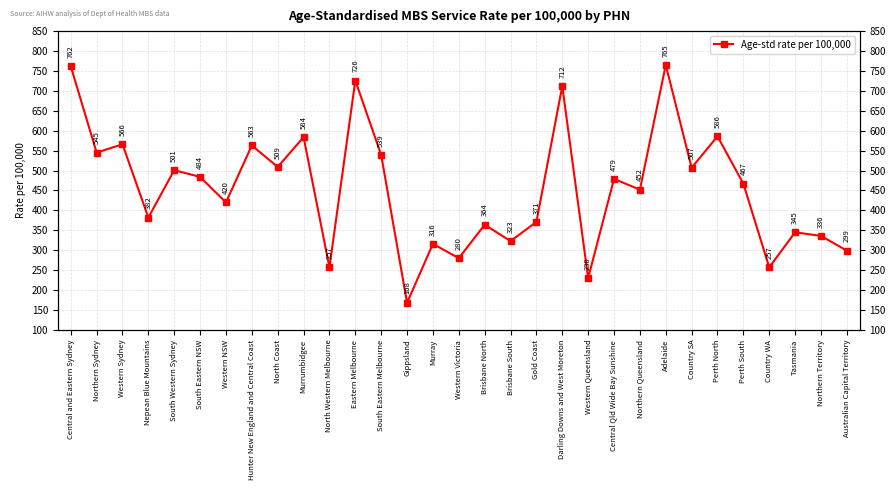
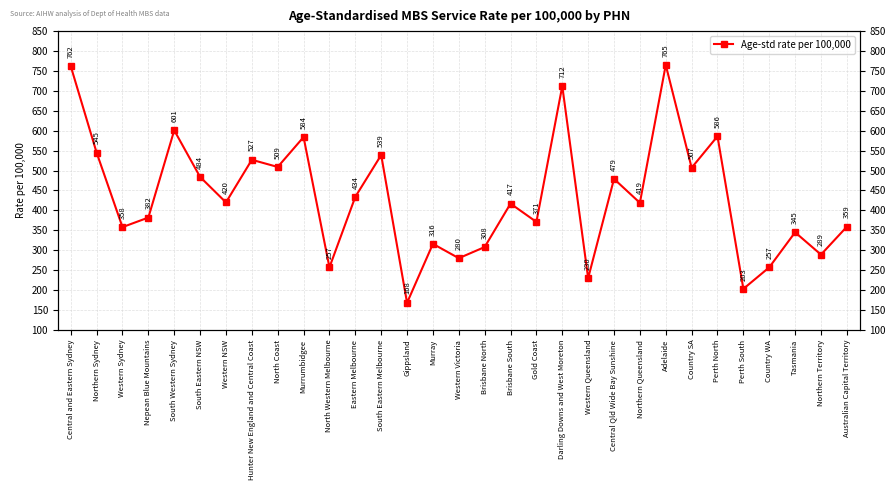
  {
    "Central and Eastern Sydney": 762,
    "Northern Sydney": 545,
-   "Western Sydney": 566,
+   "Western Sydney": 358,
    "Nepean Blue Mountains": 382,
-   "South Western Sydney": 501,
+   "South Western Sydney": 601,
    "South Eastern NSW": 484,
    "Western NSW": 420,
-   "Hunter New England and Central Coast": 563,
+   "Hunter New England and Central Coast": 527,
    "North Coast": 509,
    "Murrumbidgee": 584,
    "North Western Melbourne": 257,
-   "Eastern Melbourne": 726,
+   "Eastern Melbourne": 434,
    "South Eastern Melbourne": 539,
    "Gippsland": 168,
    "Murray": 316,
    "Western Victoria": 280,
-   "Brisbane North": 364,
-   "Brisbane South": 323,
+   "Brisbane North": 308,
+   "Brisbane South": 417,
    "Gold Coast": 371,
    "Darling Downs and West Moreton": 712,
    "Western Queensland": 230,
    "Central Qld Wide Bay Sunshine": 479,
-   "Northern Queensland": 452,
+   "Northern Queensland": 419,
    "Adelaide": 765,
    "Country SA": 507,
    "Perth North": 586,
-   "Perth South": 467,
+   "Perth South": 203,
    "Country WA": 257,
    "Tasmania": 345,
-   "Northern Territory": 336,
-   "Australian Capital Territory": 299
+   "Northern Territory": 289,
+   "Australian Capital Territory": 359
  }
